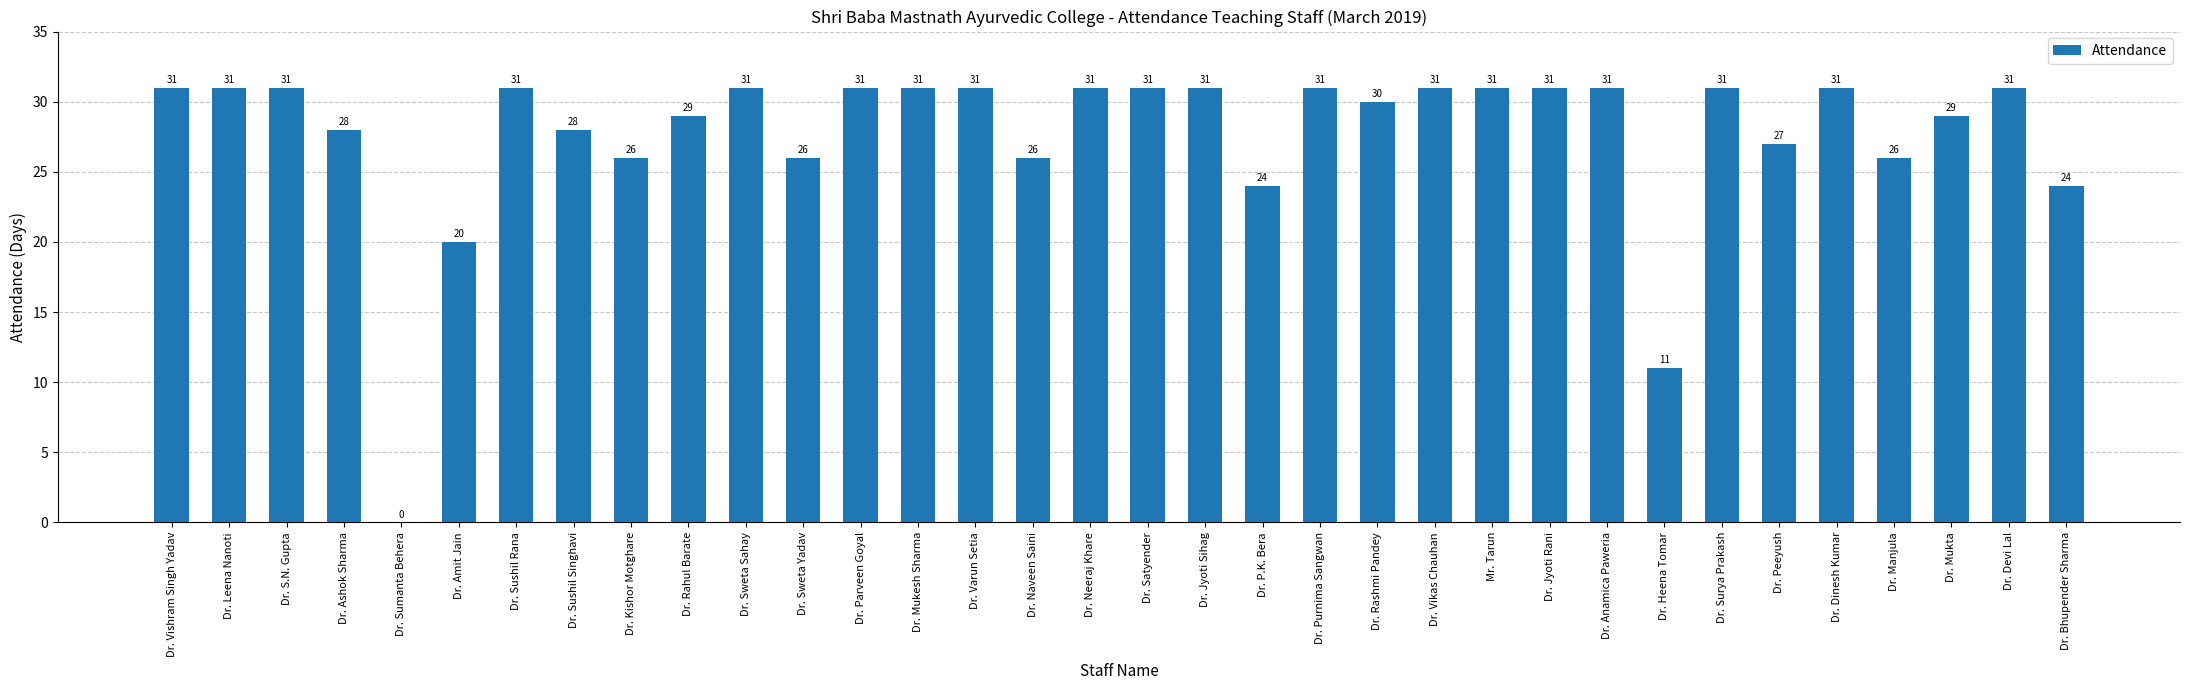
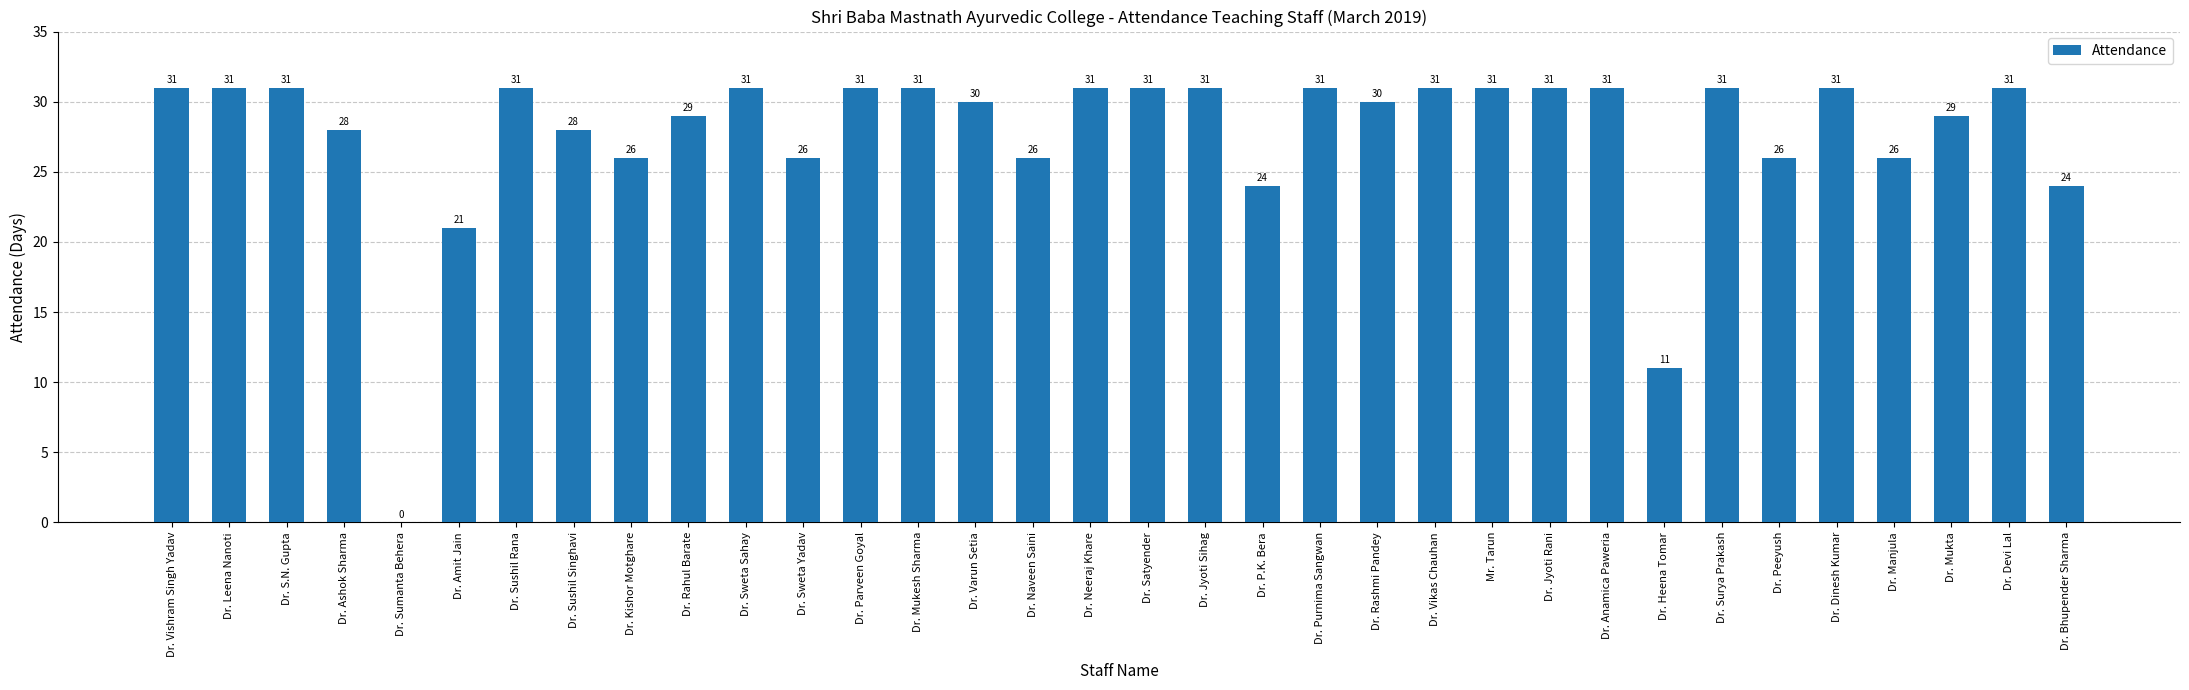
  {
    "Dr. Vishram Singh Yadav": 31,
    "Dr. Leena Nanoti": 31,
    "Dr. S.N. Gupta": 31,
    "Dr. Ashok Sharma": 28,
    "Dr. Sumanta Behera": 0,
-   "Dr. Amit Jain": 20,
+   "Dr. Amit Jain": 21,
    "Dr. Sushil Rana": 31,
    "Dr. Sushil Singhavi": 28,
    "Dr. Kishor Motghare": 26,
    "Dr. Rahul Barate": 29,
    "Dr. Sweta Sahay": 31,
    "Dr. Sweta Yadav": 26,
    "Dr. Parveen Goyal": 31,
    "Dr. Mukesh Sharma": 31,
-   "Dr. Varun Setia": 31,
+   "Dr. Varun Setia": 30,
    "Dr. Naveen Saini": 26,
    "Dr. Neeraj Khare": 31,
    "Dr. Satyender": 31,
    "Dr. Jyoti Sihag": 31,
    "Dr. P.K. Bera": 24,
    "Dr. Purnima Sangwan": 31,
    "Dr. Rashmi Pandey": 30,
    "Dr. Vikas Chauhan": 31,
    "Mr. Tarun": 31,
    "Dr. Jyoti Rani": 31,
    "Dr. Anamica Paweria": 31,
    "Dr. Heena Tomar": 11,
    "Dr. Surya Prakash": 31,
-   "Dr. Peeyush": 27,
+   "Dr. Peeyush": 26,
    "Dr. Dinesh Kumar": 31,
    "Dr. Manjula": 26,
    "Dr. Mukta": 29,
    "Dr. Devi Lal": 31,
    "Dr. Bhupender Sharma": 24
  }
